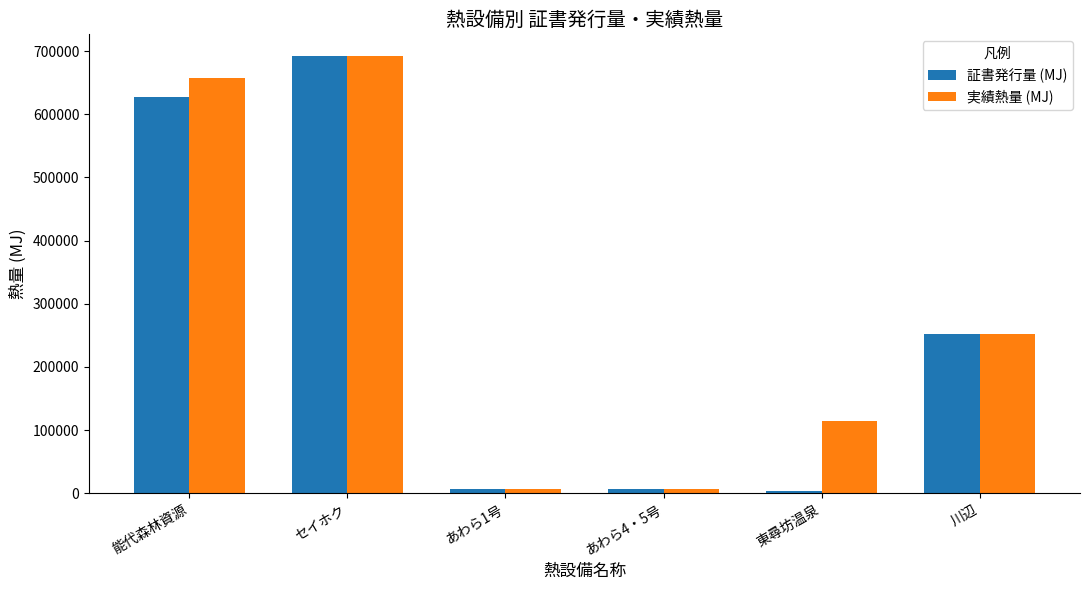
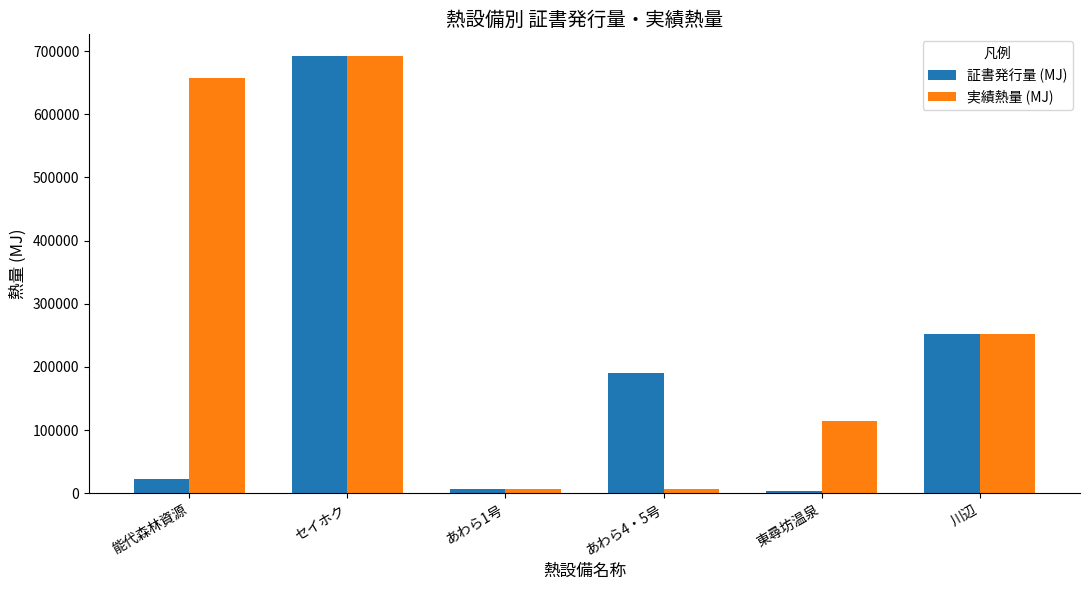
  {
    "証書発行量 (MJ)": {
-     "能代森林資源": 630000,
+     "能代森林資源": 20000,
      "セイホク": 690000,
      "あわら1号": 10000,
-     "あわら4・5号": 10000,
+     "あわら4・5号": 190000,
      "川辺": 250000
    },
    "実績熱量 (MJ)": {
      "能代森林資源": 660000,
      "セイホク": 690000,
      "あわら1号": 10000,
      "あわら4・5号": 10000,
      "東尋坊温泉": 110000,
      "川辺": 250000
    }
  }
